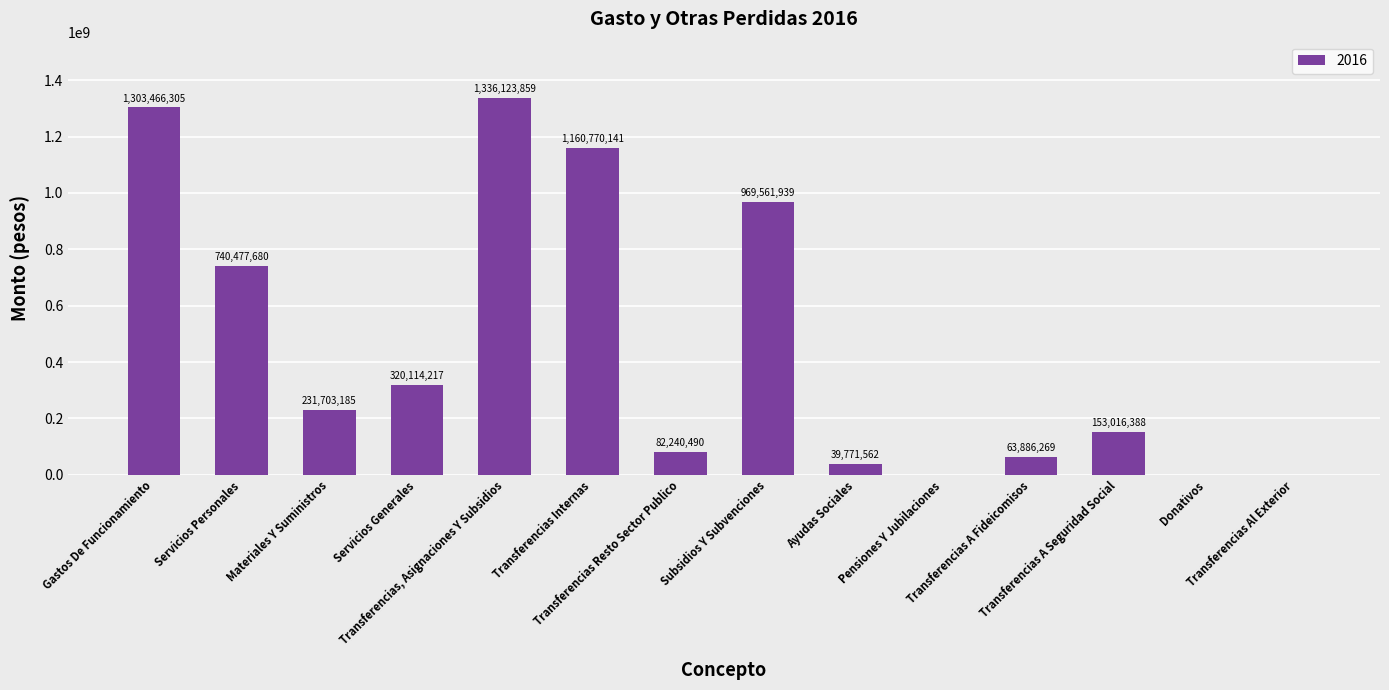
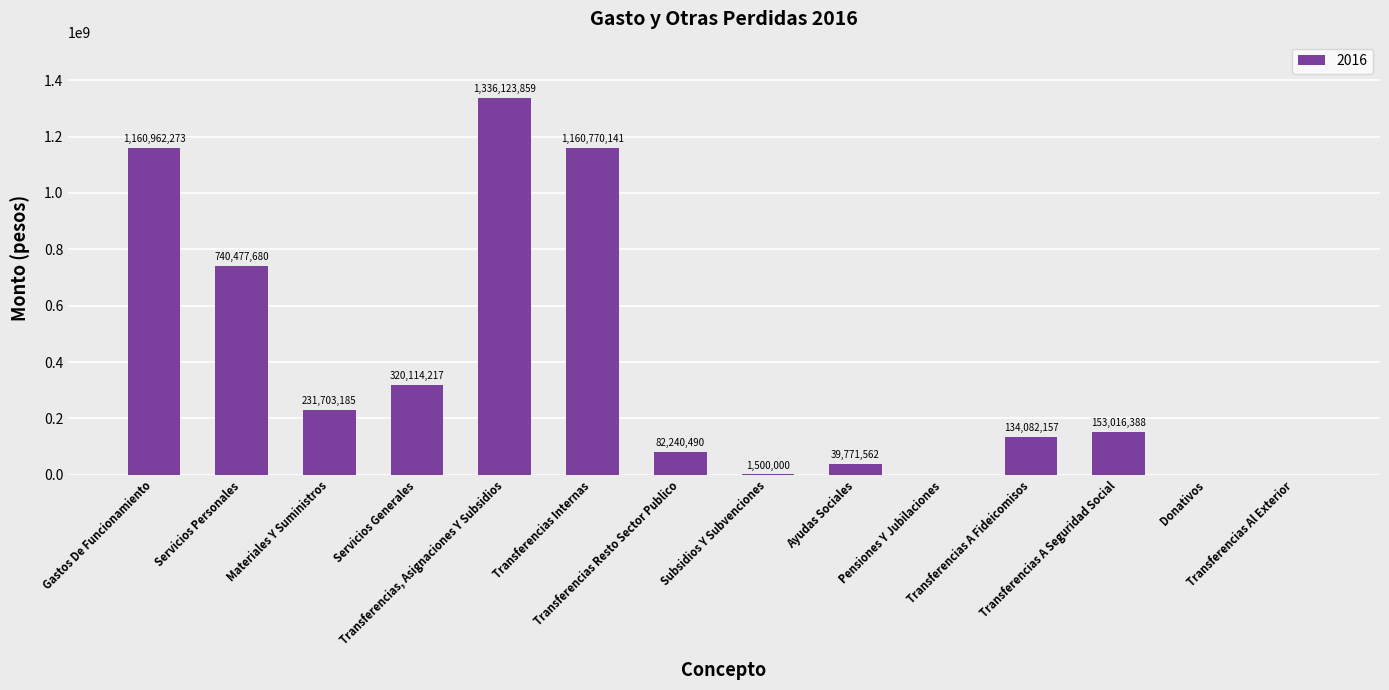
  {
-   "Gastos De Funcionamiento": "1,303,466,305",
+   "Gastos De Funcionamiento": "1,160,962,273",
    "Servicios Personales": "740,477,680",
    "Materiales Y Suministros": "231,703,185",
    "Servicios Generales": "320,114,217",
    "Transferencias, Asignaciones Y Subsidios": "1,336,123,859",
    "Transferencias Internas": "1,160,770,141",
    "Transferencias Resto Sector Publico": "82,240,490",
-   "Subsidios Y Subvenciones": "969,561,939",
+   "Subsidios Y Subvenciones": "1,500,000",
    "Ayudas Sociales": "39,771,562",
-   "Transferencias A Fideicomisos": "63,886,269",
+   "Transferencias A Fideicomisos": "134,082,157",
    "Transferencias A Seguridad Social": "153,016,388"
  }
